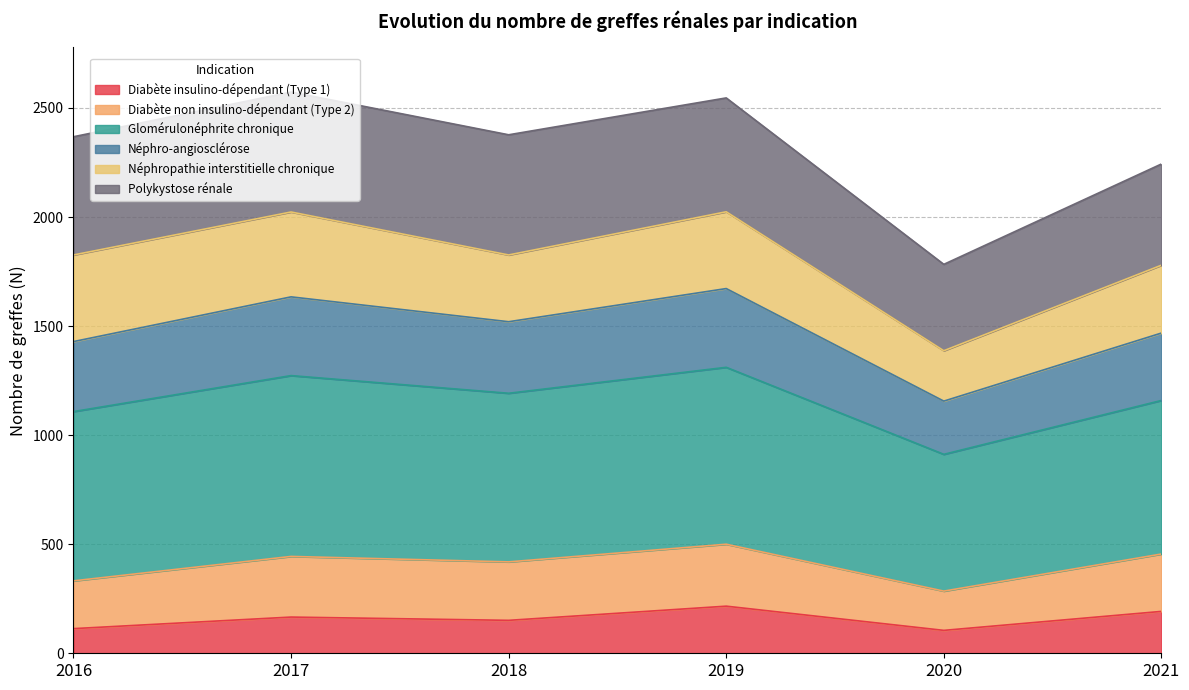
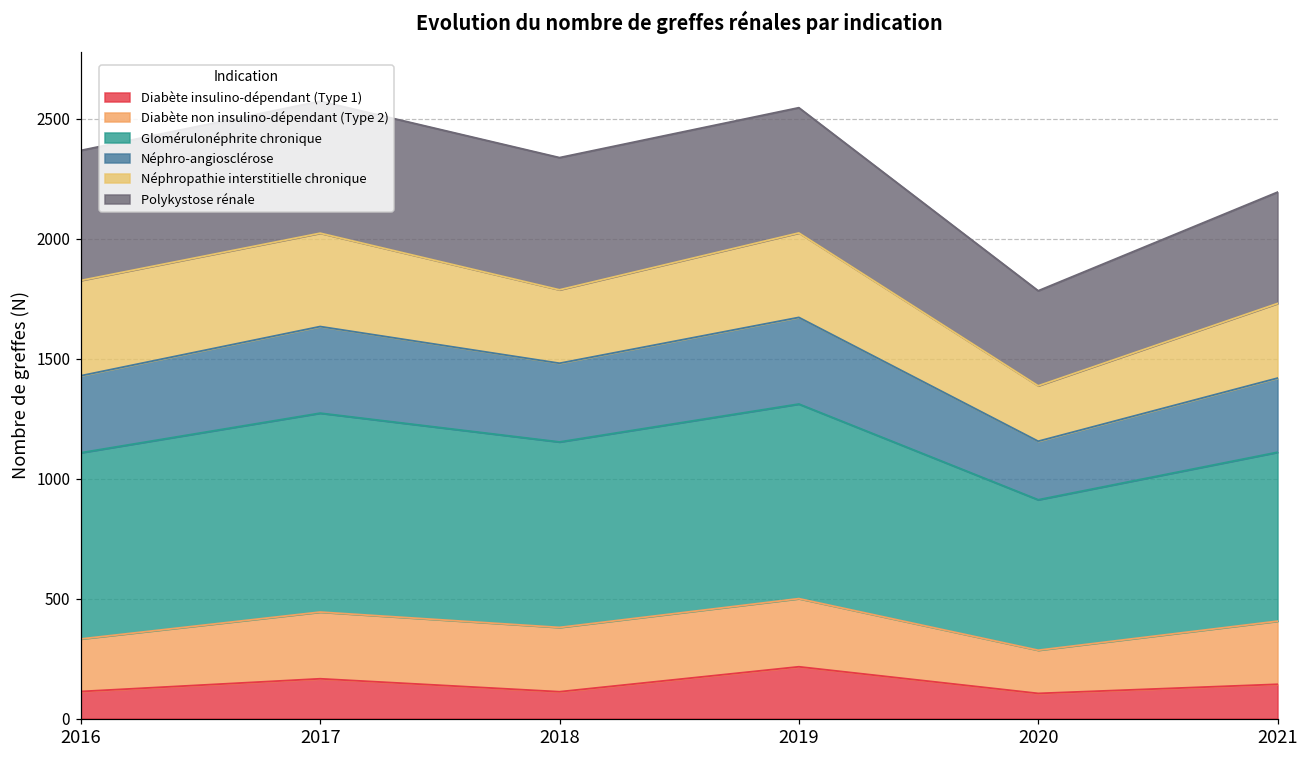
  {
    "Diabète insulino-dépendant (Type 1)": {
      "2016": 110,
      "2017": 170,
-     "2018": 150,
+     "2018": 110,
      "2019": 220,
      "2020": 110,
-     "2021": 190
+     "2021": 140
    }
  }
